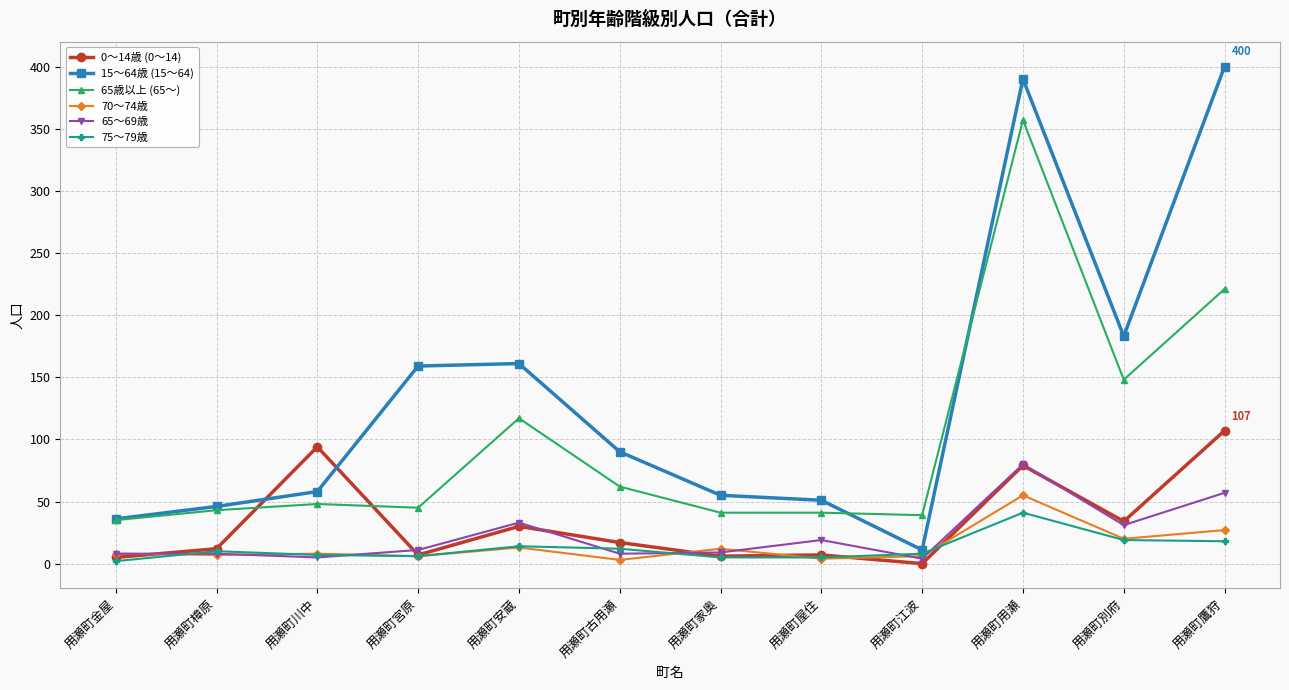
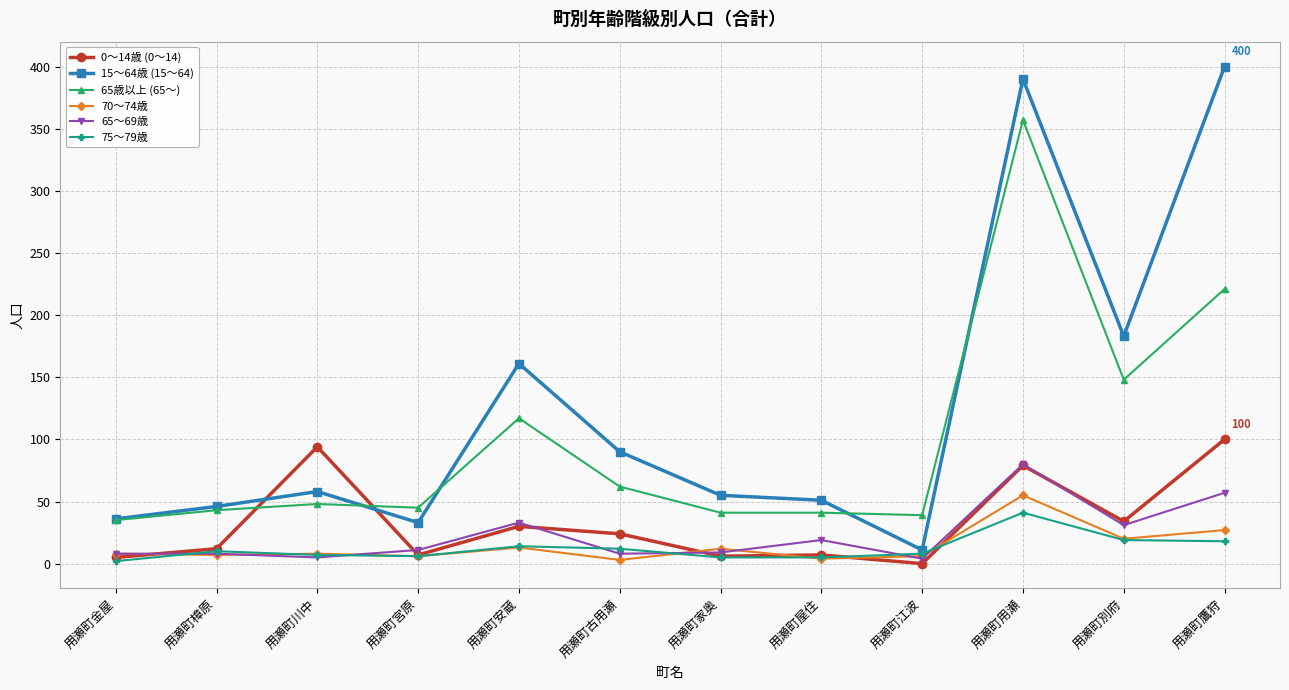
  {
    "0～14歳 (0～14)": {
-     "用瀬町古用瀬": 17,
-     "用瀬町鷹狩": 107
+     "用瀬町古用瀬": 24,
+     "用瀬町鷹狩": 100
    },
    "15～64歳 (15～64)": {
      "用瀬町樟原": 46,
      "用瀬町川中": 58,
-     "用瀬町宮原": 159,
+     "用瀬町宮原": 33,
      "用瀬町安蔵": 161,
      "用瀬町古用瀬": 90,
      "用瀬町家奥": 55,
      "用瀬町屋住": 51,
      "用瀬町江波": 11,
      "用瀬町用瀬": 390,
      "用瀬町別府": 183
    },
    "70～74歳": {
      "用瀬町古用瀬": 3,
      "用瀬町家奥": 12,
      "用瀬町用瀬": 55,
      "用瀬町鷹狩": 27
    },
    "65～69歳": {
      "用瀬町宮原": 11,
      "用瀬町安蔵": 33,
      "用瀬町古用瀬": 8,
      "用瀬町家奥": 9,
      "用瀬町屋住": 19,
      "用瀬町別府": 31,
      "用瀬町鷹狩": 57
    }
  }
